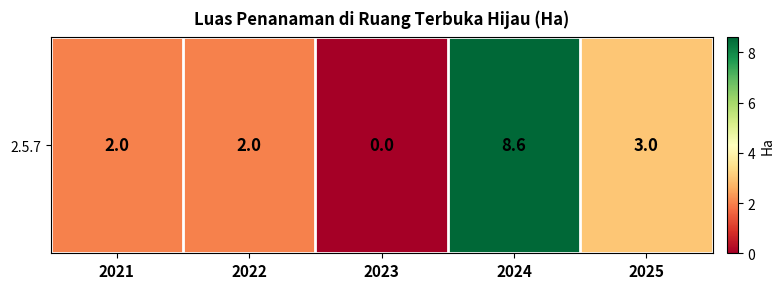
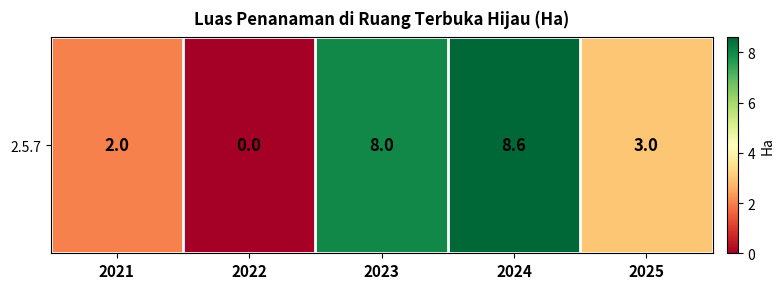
  {
    "2.5.7": {
      "2021": 2.0,
-     "2022": 2.0,
-     "2023": 0.0,
+     "2022": 0.0,
+     "2023": 8.0,
      "2024": 8.6,
      "2025": 3.0
    }
  }
